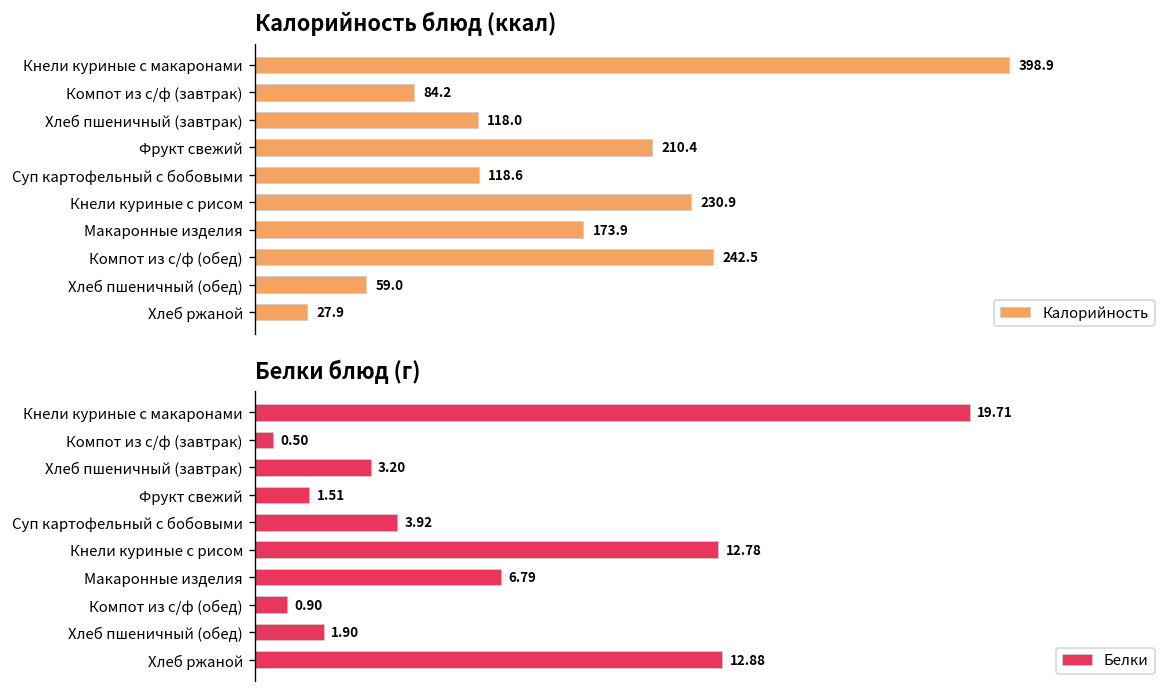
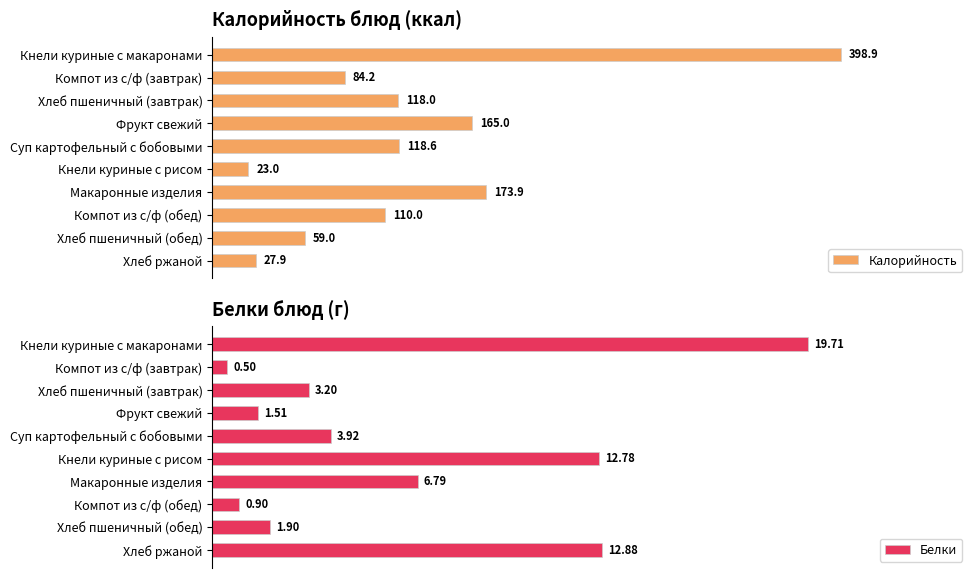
  {
    "Калорийность блюд (ккал)": {
      "Кнели куриные с макаронами": 398.9,
      "Компот из с/ф (завтрак)": 84.2,
      "Хлеб пшеничный (завтрак)": 118.0,
-     "Фрукт свежий": 210.4,
+     "Фрукт свежий": 165.0,
      "Суп картофельный с бобовыми": 118.6,
-     "Кнели куриные с рисом": 230.9,
+     "Кнели куриные с рисом": 23.0,
      "Макаронные изделия": 173.9,
-     "Компот из с/ф (обед)": 242.5,
+     "Компот из с/ф (обед)": 110.0,
      "Хлеб пшеничный (обед)": 59.0,
      "Хлеб ржаной": 27.9
    },
    "Белки блюд (г)": {
      "Кнели куриные с макаронами": 19.71,
      "Компот из с/ф (завтрак)": 0.50,
      "Хлеб пшеничный (завтрак)": 3.20,
      "Фрукт свежий": 1.51,
      "Суп картофельный с бобовыми": 3.92,
      "Кнели куриные с рисом": 12.78,
      "Макаронные изделия": 6.79,
      "Компот из с/ф (обед)": 0.90,
      "Хлеб пшеничный (обед)": 1.90,
      "Хлеб ржаной": 12.88
    }
  }
